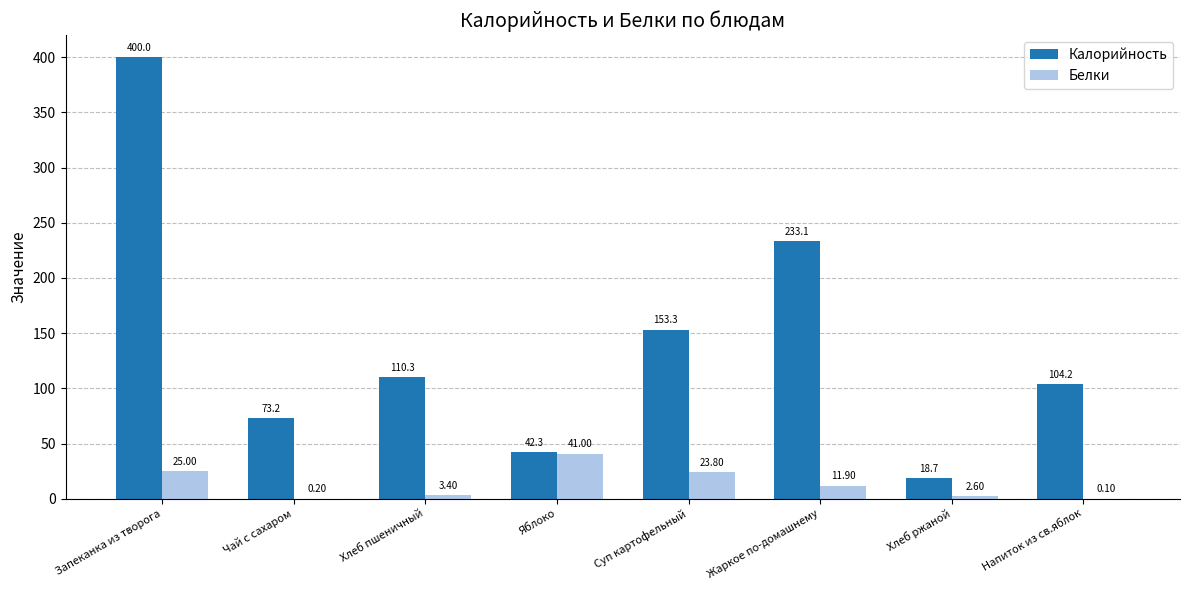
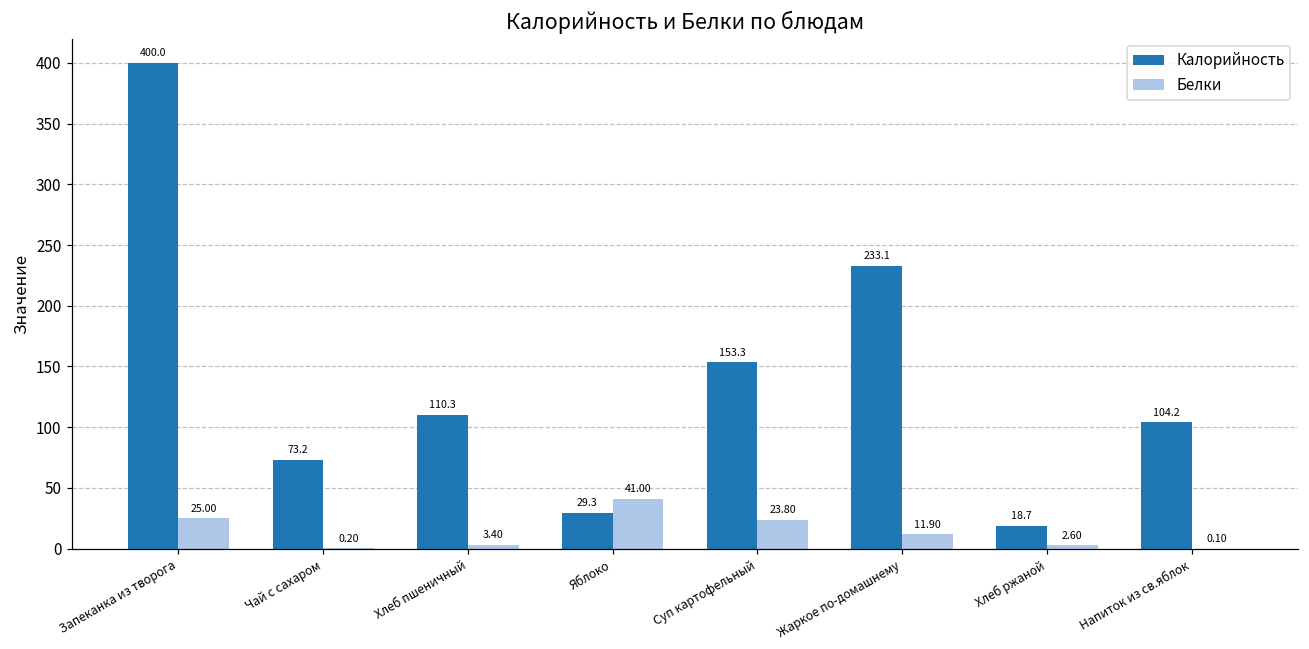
  {
    "Калорийность": {
      "Запеканка из творога": 400.0,
      "Чай с сахаром": 73.2,
      "Хлеб пшеничный": 110.3,
-     "Яблоко": 42.3,
+     "Яблоко": 29.3,
      "Суп картофельный": 153.3,
      "Жаркое по-домашнему": 233.1,
      "Хлеб ржаной": 18.7,
      "Напиток из св.яблок": 104.2
    },
    "Белки": {
      "Запеканка из творога": 25.00,
      "Чай с сахаром": 0.20,
      "Хлеб пшеничный": 3.40,
      "Яблоко": 41.00,
      "Суп картофельный": 23.80,
      "Жаркое по-домашнему": 11.90,
      "Хлеб ржаной": 2.60,
      "Напиток из св.яблок": 0.10
    }
  }
